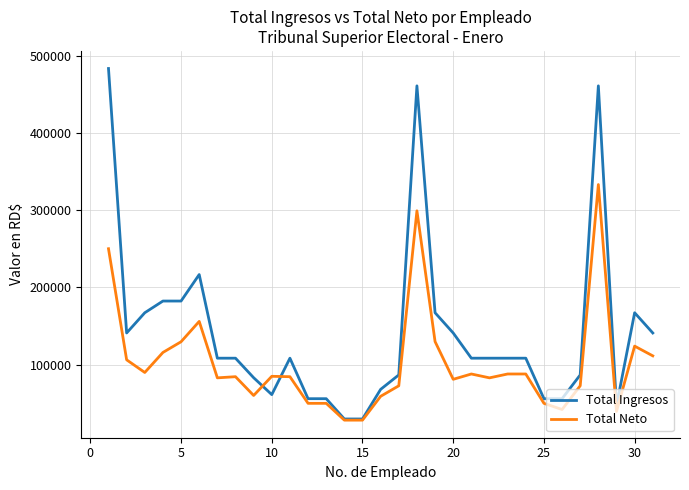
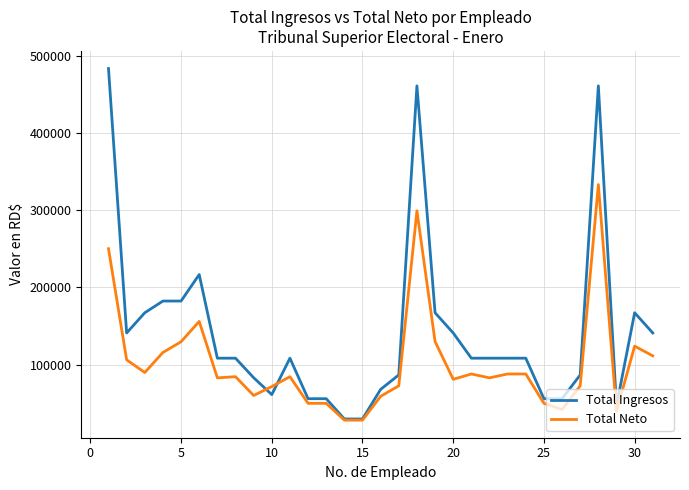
  {
    "Total Ingresos": {
      "5": 180000,
      "10": 60000,
      "20": 140000,
      "25": 60000,
      "30": 170000
    },
    "Total Neto": {
      "5": 130000,
-     "10": 80000,
+     "10": 70000,
      "20": 80000,
      "25": 50000,
      "30": 120000
    }
  }
